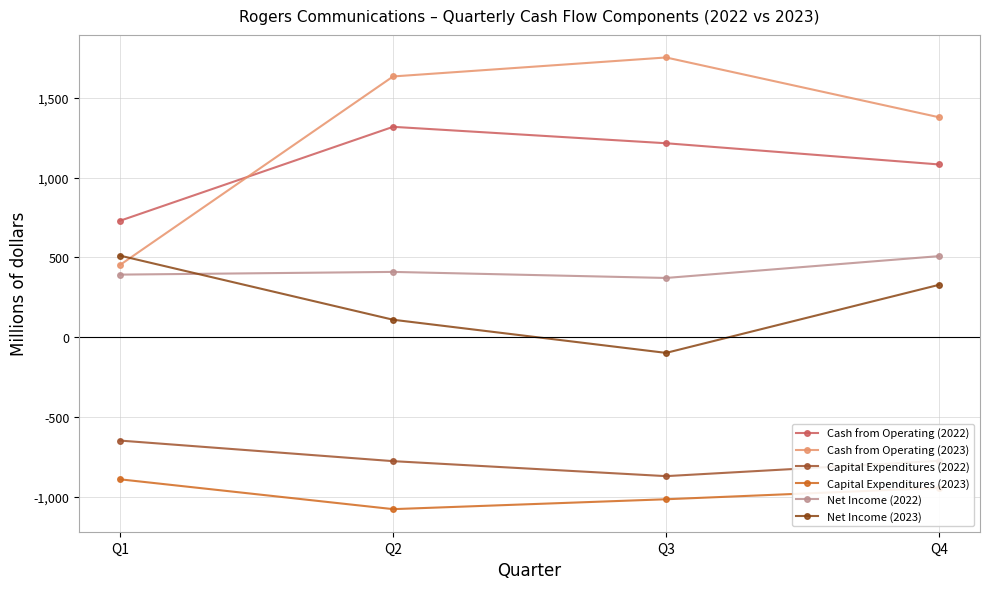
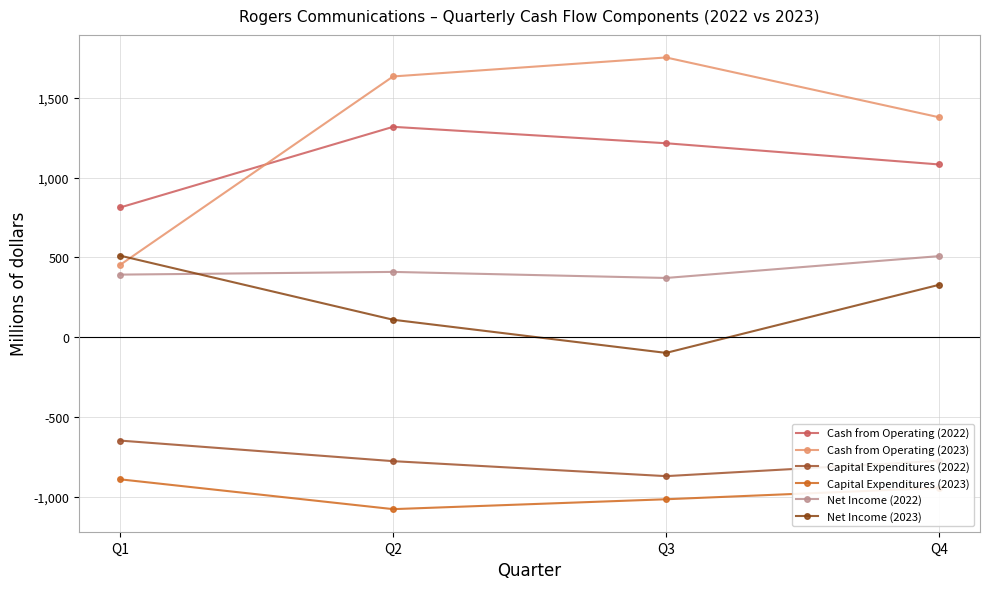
  {
    "Cash from Operating (2022)": {
-     "Q1": "730",
+     "Q1": "810",
      "Q2": "1,320",
      "Q3": "1,220",
      "Q4": "1,080"
    }
  }
